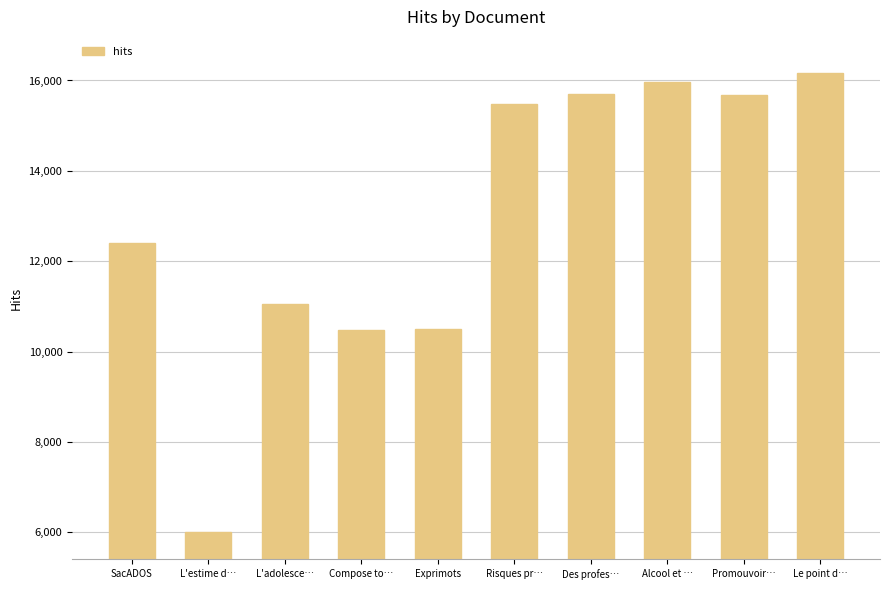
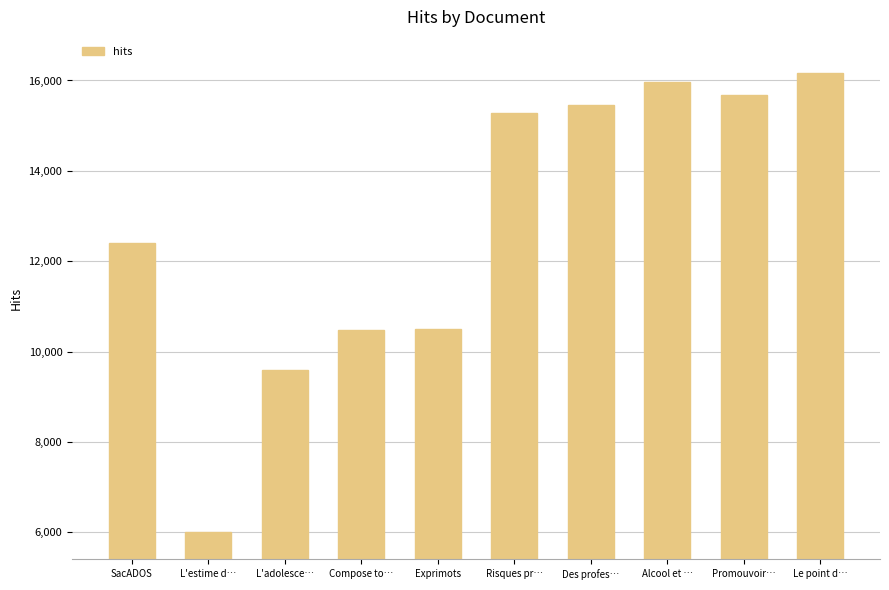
  {
    "SacADOS": "12,400",
    "L'estime d…": "6,000",
-   "L'adolesce…": "11,100",
+   "L'adolesce…": "9,600",
    "Compose to…": "10,500",
    "Exprimots": "10,500",
-   "Risques pr…": "15,500",
-   "Des profes…": "15,700",
+   "Risques pr…": "15,300",
+   "Des profes…": "15,500",
    "Alcool et …": "16,000",
    "Promouvoir…": "15,700",
    "Le point d…": "16,200"
  }
